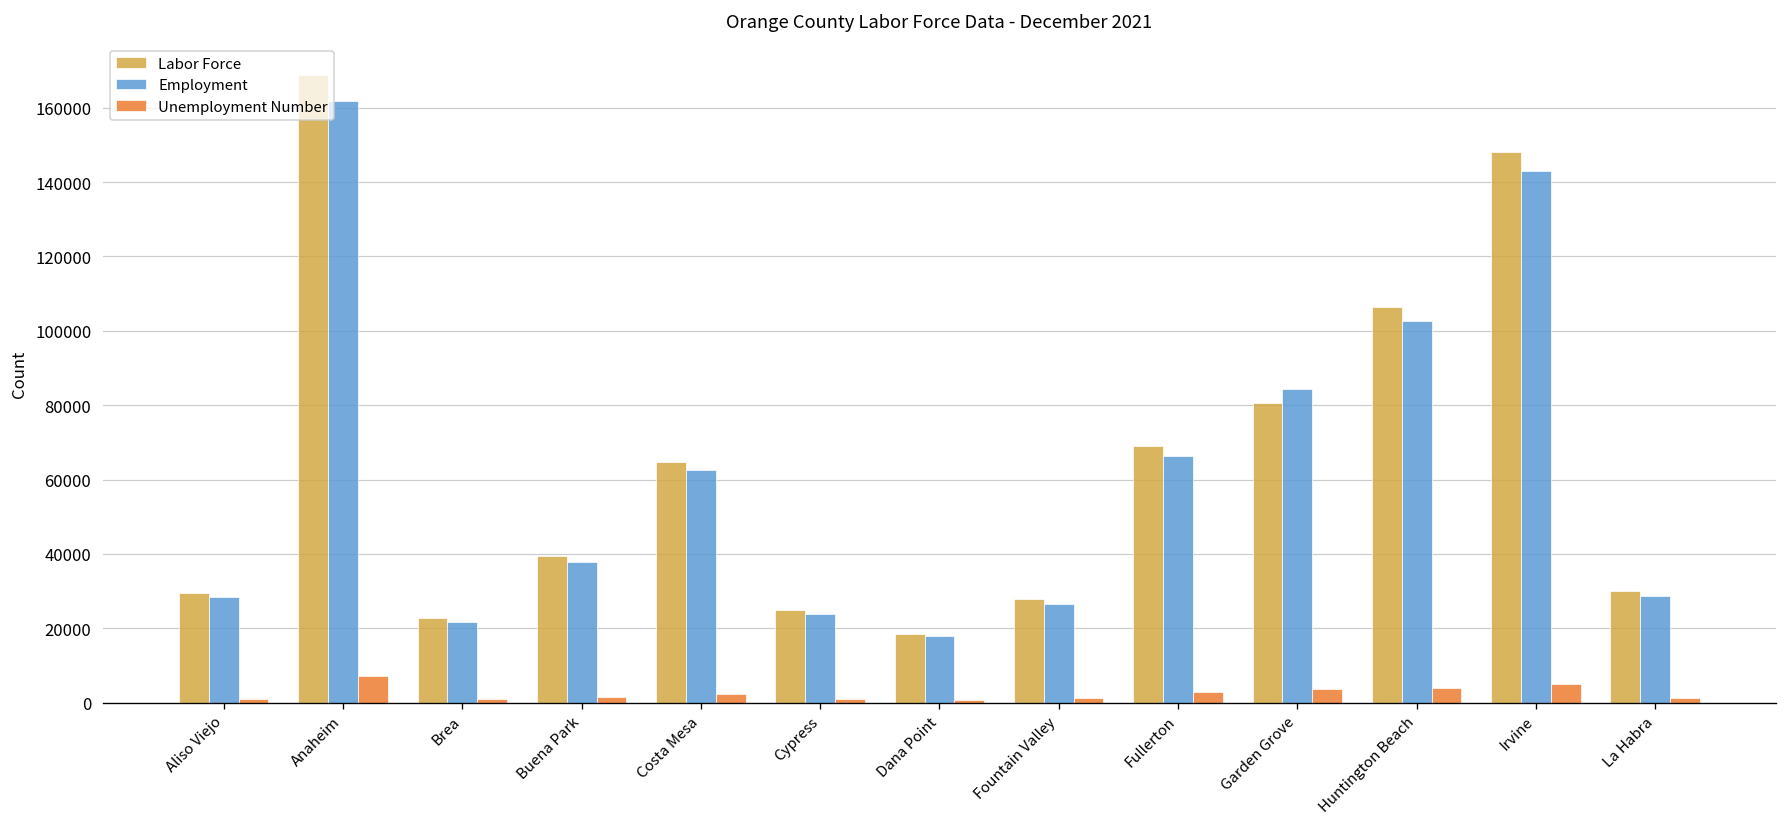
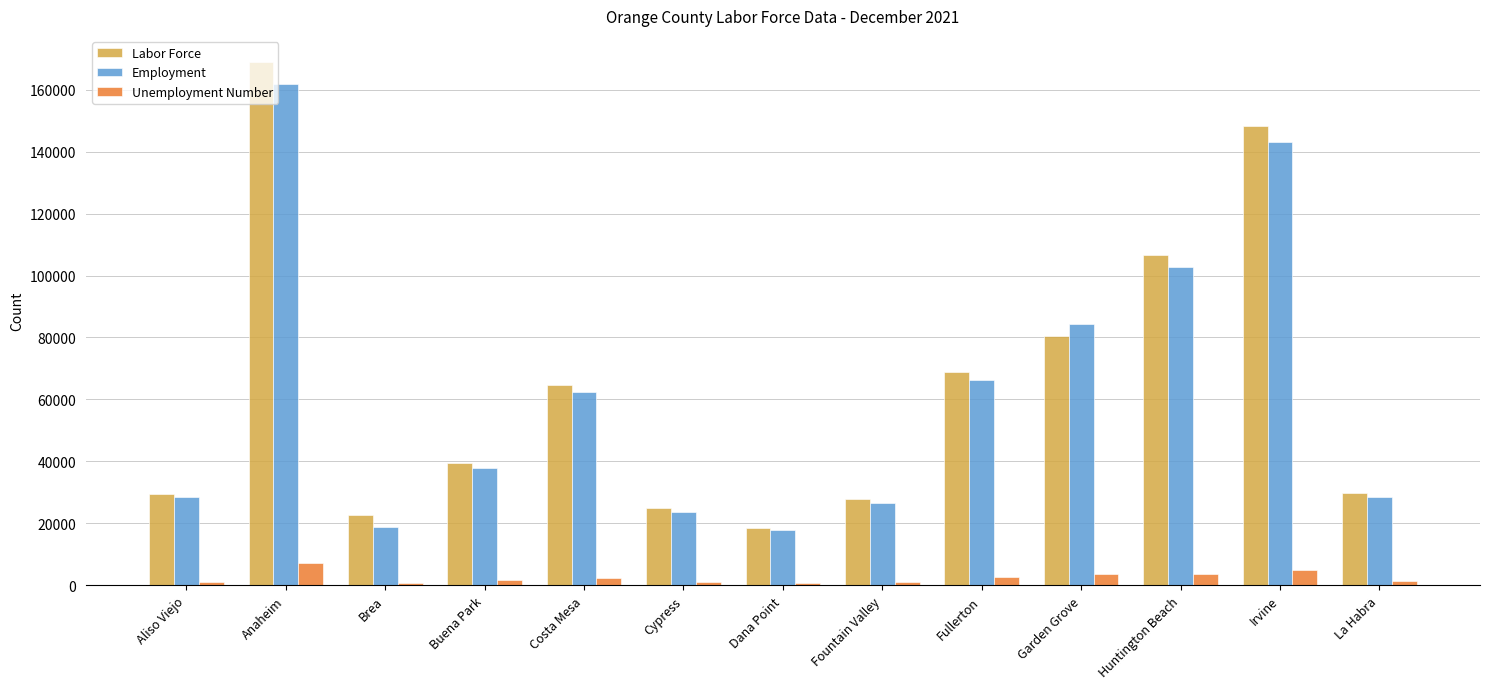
  {
    "Employment": {
      "Aliso Viejo": 29000,
      "Anaheim": 162000,
-     "Brea": 22000,
+     "Brea": 19000,
      "Buena Park": 38000,
      "Costa Mesa": 63000,
      "Cypress": 24000,
      "Dana Point": 18000,
      "Fountain Valley": 27000,
      "Fullerton": 66000,
      "Garden Grove": 84000,
      "Huntington Beach": 103000,
      "Irvine": 143000,
      "La Habra": 29000
    }
  }
